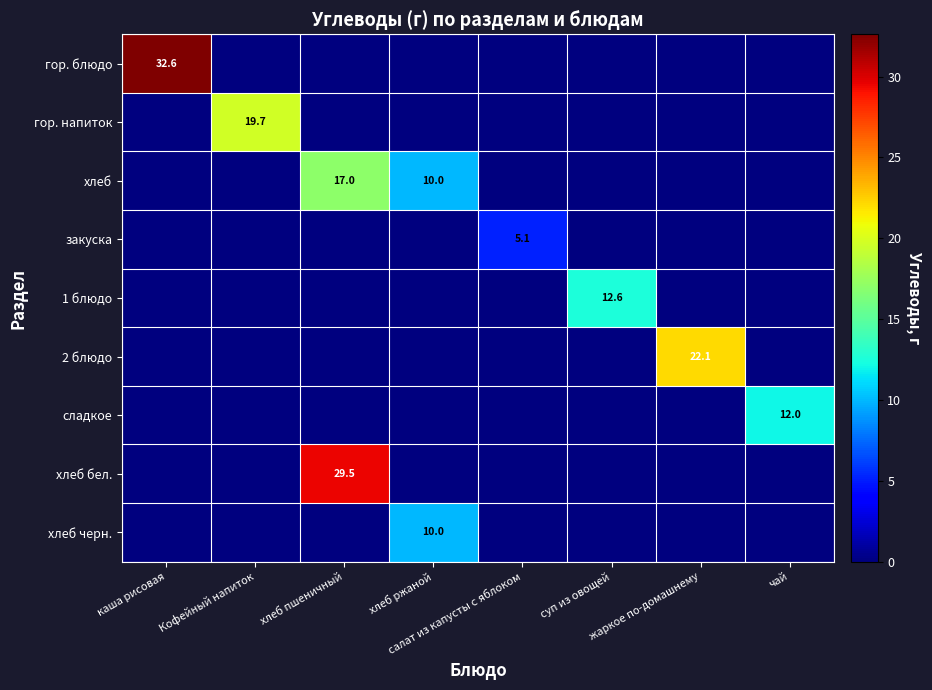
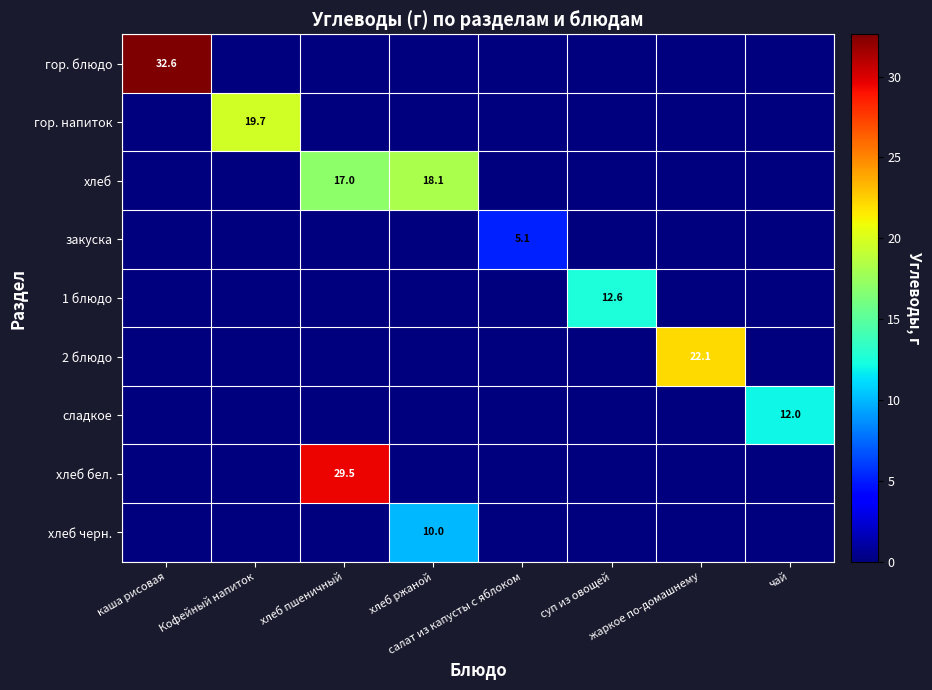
  {
    "гор. блюдо": {
      "каша рисовая": 32.6
    },
    "гор. напиток": {
      "Кофейный напиток": 19.7
    },
    "хлеб": {
      "хлеб пшеничный": 17.0,
-     "хлеб ржаной": 10.0
+     "хлеб ржаной": 18.1
    },
    "закуска": {
      "салат из капусты с яблоком": 5.1
    },
    "1 блюдо": {
      "суп из овощей": 12.6
    },
    "2 блюдо": {
      "жаркое по-домашнему": 22.1
    },
    "сладкое": {
      "чай": 12.0
    },
    "хлеб бел.": {
      "хлеб пшеничный": 29.5
    },
    "хлеб черн.": {
      "хлеб ржаной": 10.0
    }
  }
